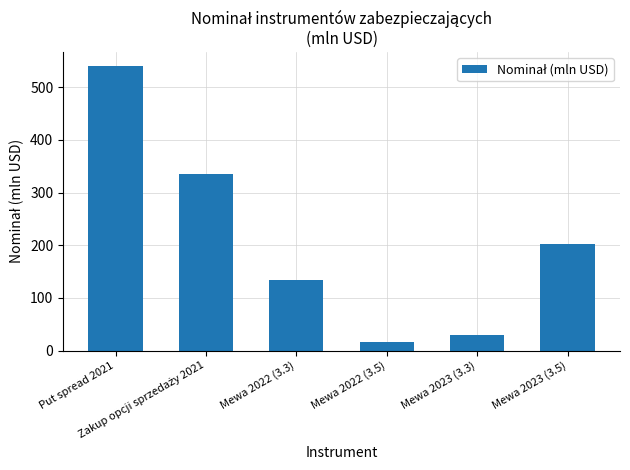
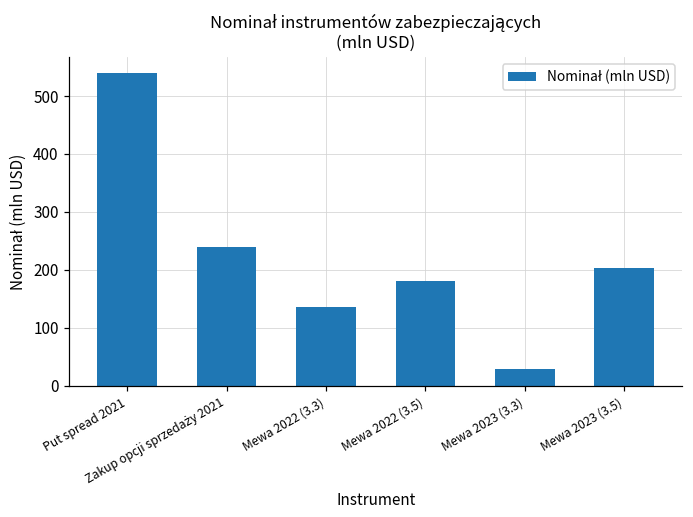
  {
    "Put spread 2021": 540,
-   "Zakup opcji sprzedaży 2021": 340,
+   "Zakup opcji sprzedaży 2021": 240,
    "Mewa 2022 (3.3)": 140,
-   "Mewa 2022 (3.5)": 20,
+   "Mewa 2022 (3.5)": 180,
    "Mewa 2023 (3.3)": 30,
    "Mewa 2023 (3.5)": 200
  }
